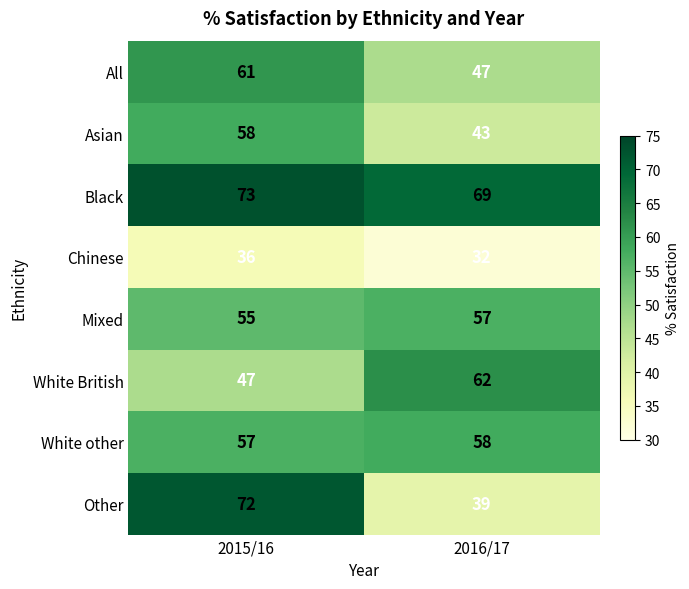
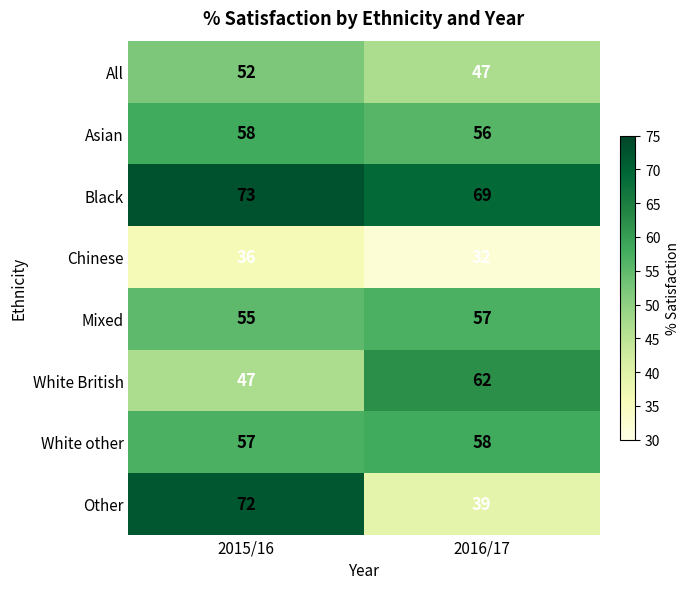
  {
    "All": {
-     "2015/16": 61,
+     "2015/16": 52,
      "2016/17": 47
    },
    "Asian": {
      "2015/16": 58,
-     "2016/17": 43
+     "2016/17": 56
    },
    "Black": {
      "2015/16": 73,
      "2016/17": 69
    },
    "Chinese": {
      "2015/16": 36
    },
    "Mixed": {
      "2015/16": 55,
      "2016/17": 57
    },
    "White British": {
      "2015/16": 47,
      "2016/17": 62
    },
    "White other": {
      "2015/16": 57,
      "2016/17": 58
    },
    "Other": {
      "2015/16": 72,
      "2016/17": 39
    }
  }
